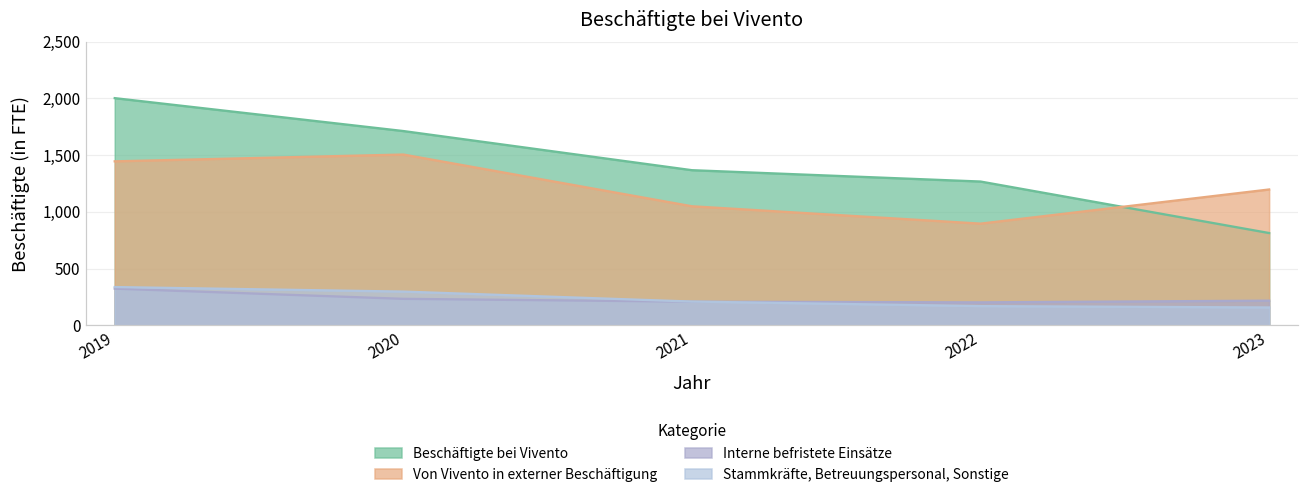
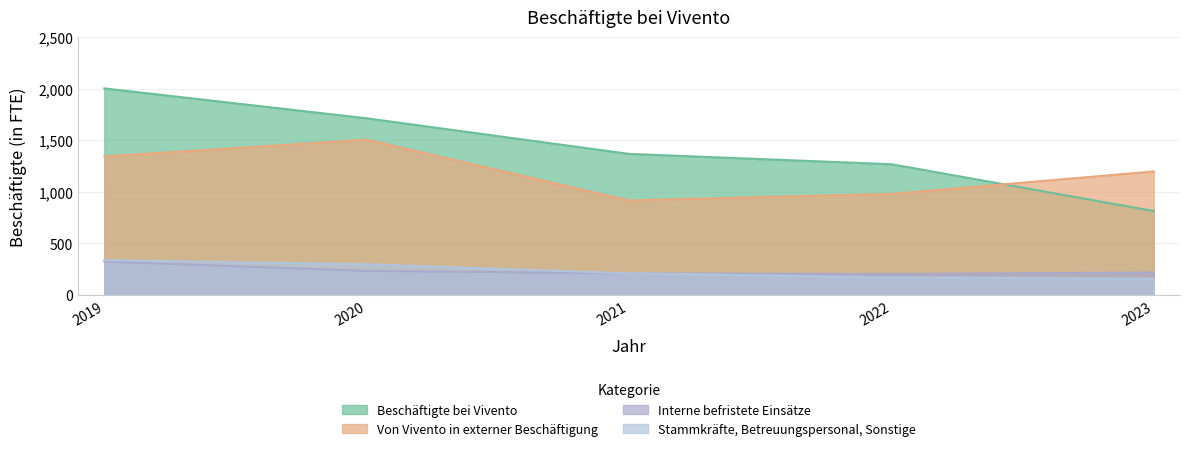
  {
    "Beschäftigte bei Vivento": {
      "2019": "2,000",
      "2020": "1,710",
      "2021": "1,370",
      "2022": "1,270",
      "2023": "810"
    },
    "Von Vivento in externer Beschäftigung": {
-     "2019": "1,450",
+     "2019": "1,340",
      "2020": "1,510",
-     "2021": "1,050",
-     "2022": "900",
+     "2021": "920",
+     "2022": "980",
      "2023": "1,200"
    }
  }
